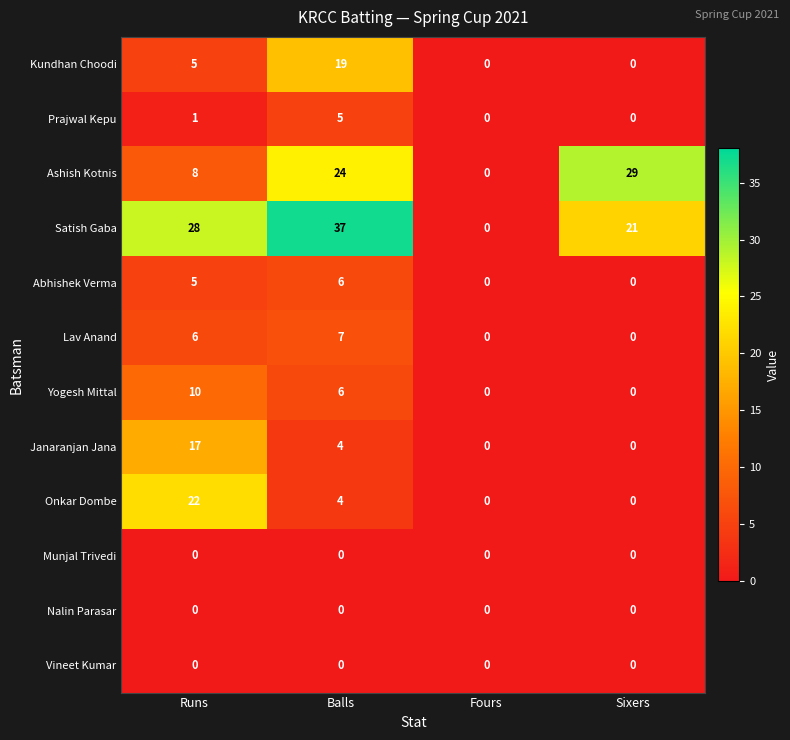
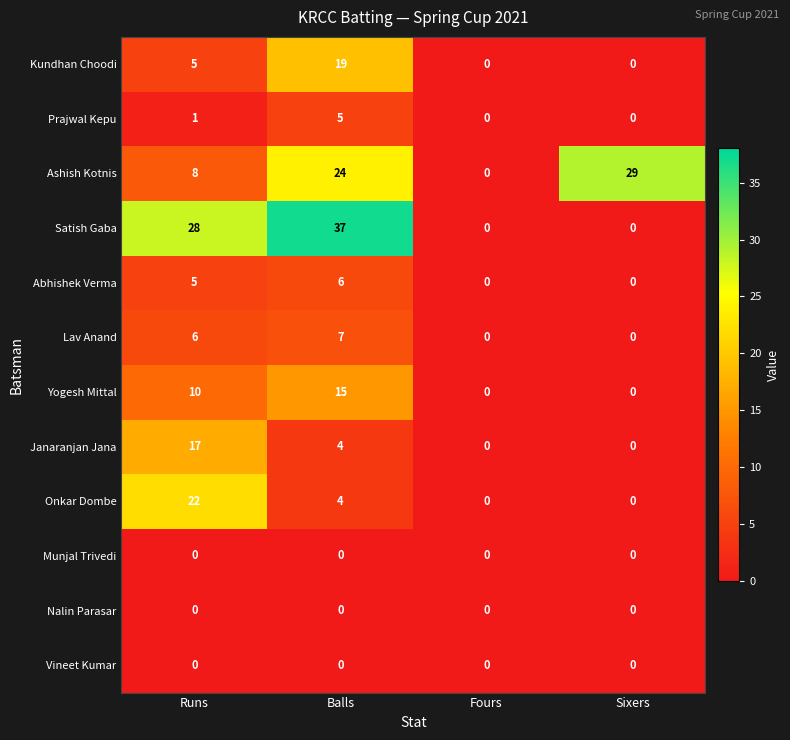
  {
    "Kundhan Choodi": {
      "Runs": 5,
      "Balls": 19,
      "Fours": 0,
      "Sixers": 0
    },
    "Prajwal Kepu": {
      "Runs": 1,
      "Balls": 5,
      "Fours": 0,
      "Sixers": 0
    },
    "Ashish Kotnis": {
      "Runs": 8,
      "Balls": 24,
      "Fours": 0,
      "Sixers": 29
    },
    "Satish Gaba": {
      "Runs": 28,
      "Balls": 37,
      "Fours": 0,
-     "Sixers": 21
+     "Sixers": 0
    },
    "Abhishek Verma": {
      "Runs": 5,
      "Balls": 6,
      "Fours": 0,
      "Sixers": 0
    },
    "Lav Anand": {
      "Runs": 6,
      "Balls": 7,
      "Fours": 0,
      "Sixers": 0
    },
    "Yogesh Mittal": {
      "Runs": 10,
-     "Balls": 6,
+     "Balls": 15,
      "Fours": 0,
      "Sixers": 0
    },
    "Janaranjan Jana": {
      "Runs": 17,
      "Balls": 4,
      "Fours": 0,
      "Sixers": 0
    },
    "Onkar Dombe": {
      "Runs": 22,
      "Balls": 4,
      "Fours": 0,
      "Sixers": 0
    },
    "Munjal Trivedi": {
      "Runs": 0,
      "Balls": 0,
      "Fours": 0,
      "Sixers": 0
    },
    "Nalin Parasar": {
      "Runs": 0,
      "Balls": 0,
      "Fours": 0,
      "Sixers": 0
    },
    "Vineet Kumar": {
      "Runs": 0,
      "Balls": 0,
      "Fours": 0,
      "Sixers": 0
    }
  }
